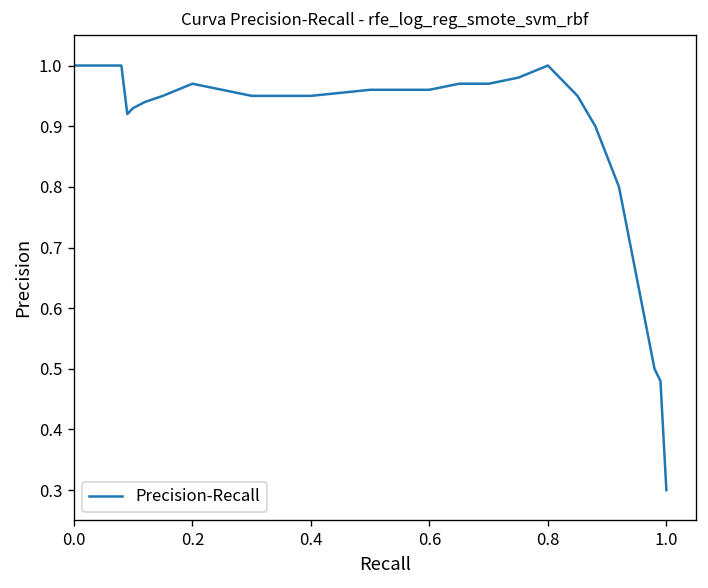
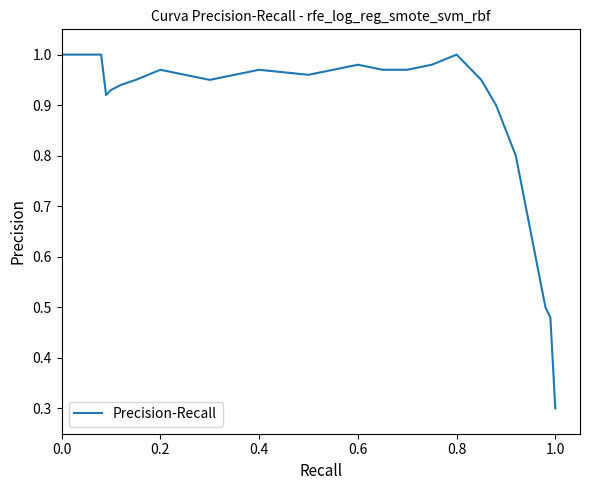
  {
    "0.0": 1.00,
    "0.2": 0.97,
-   "0.4": 0.95,
-   "0.6": 0.96,
+   "0.4": 0.97,
+   "0.6": 0.98,
    "0.8": 1.00,
    "1.0": 0.30
  }
